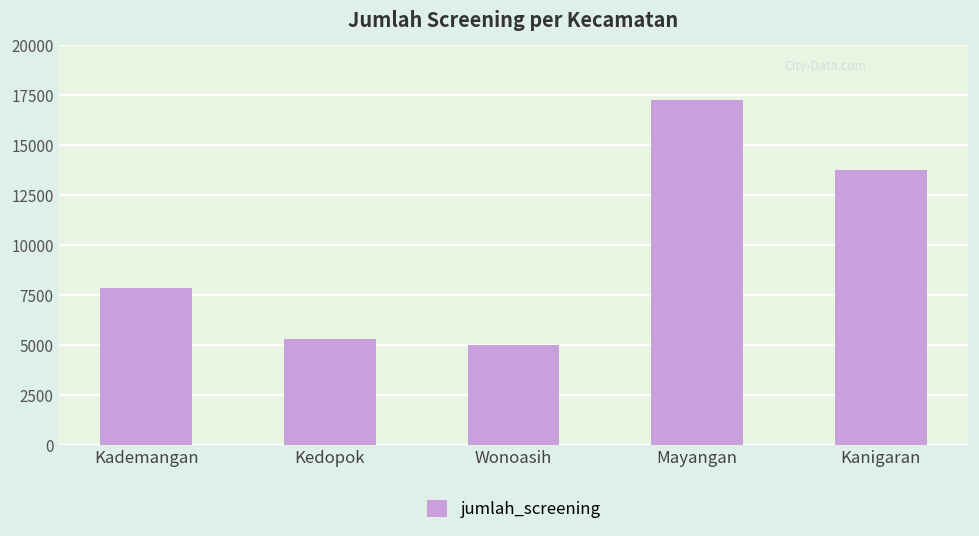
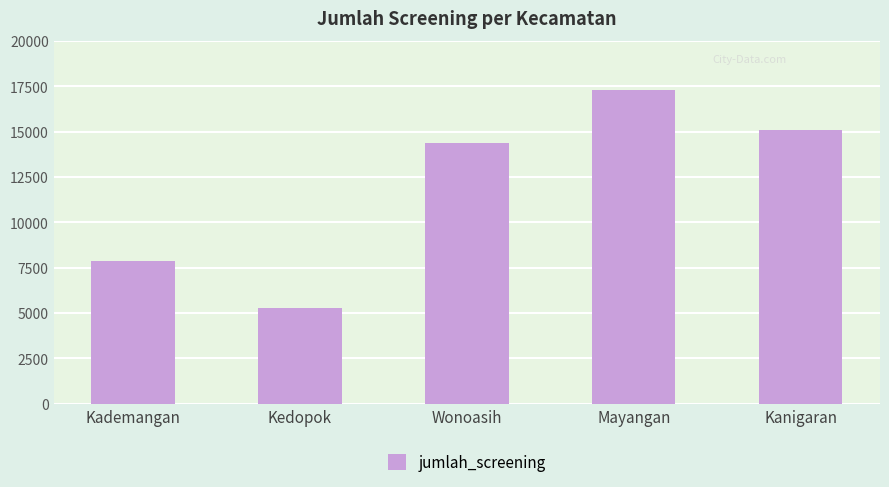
  {
    "Kademangan": 7900,
    "Kedopok": 5300,
-   "Wonoasih": 5000,
+   "Wonoasih": 14400,
    "Mayangan": 17300,
-   "Kanigaran": 13700
+   "Kanigaran": 15100
  }
